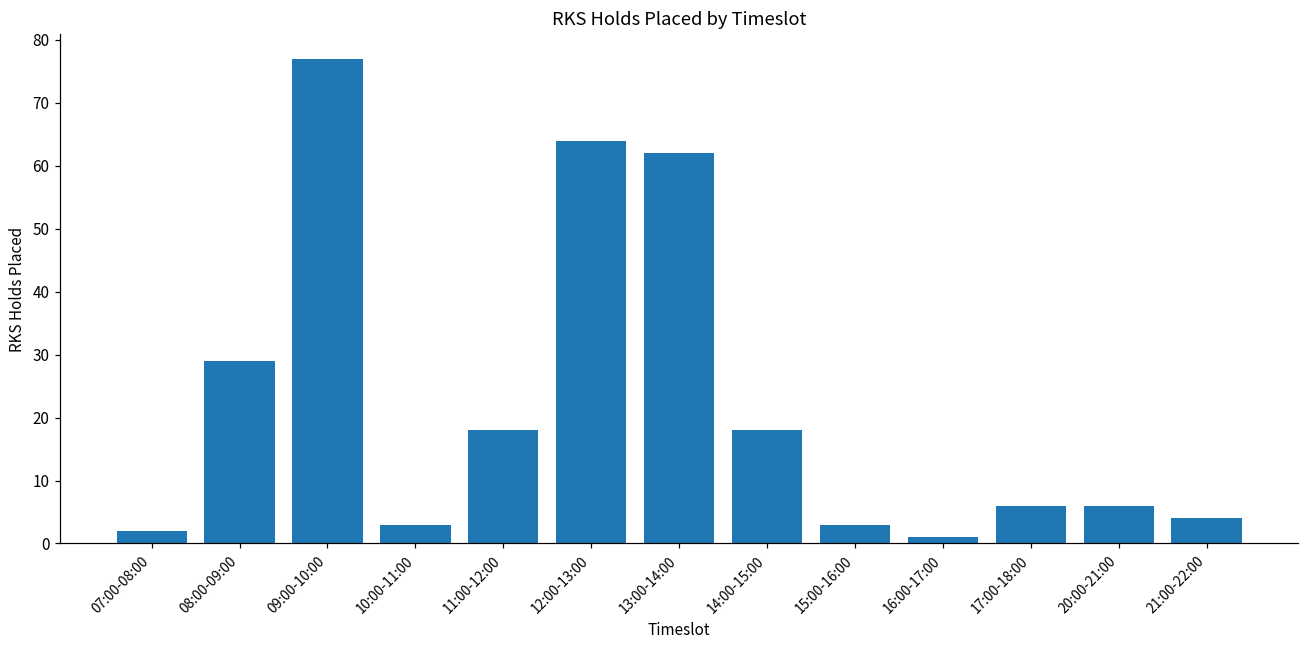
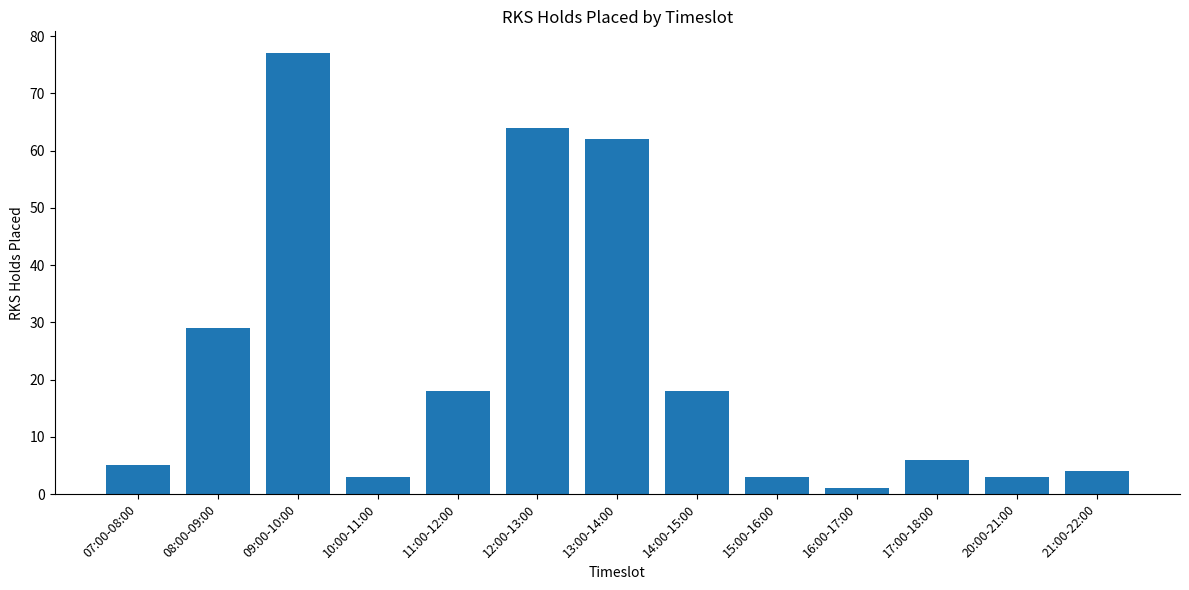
  {
-   "07:00-08:00": 2,
+   "07:00-08:00": 5,
    "08:00-09:00": 29,
    "09:00-10:00": 77,
    "10:00-11:00": 3,
    "11:00-12:00": 18,
    "12:00-13:00": 64,
    "13:00-14:00": 62,
    "14:00-15:00": 18,
    "15:00-16:00": 3,
    "16:00-17:00": 1,
    "17:00-18:00": 6,
-   "20:00-21:00": 6,
+   "20:00-21:00": 3,
    "21:00-22:00": 4
  }
